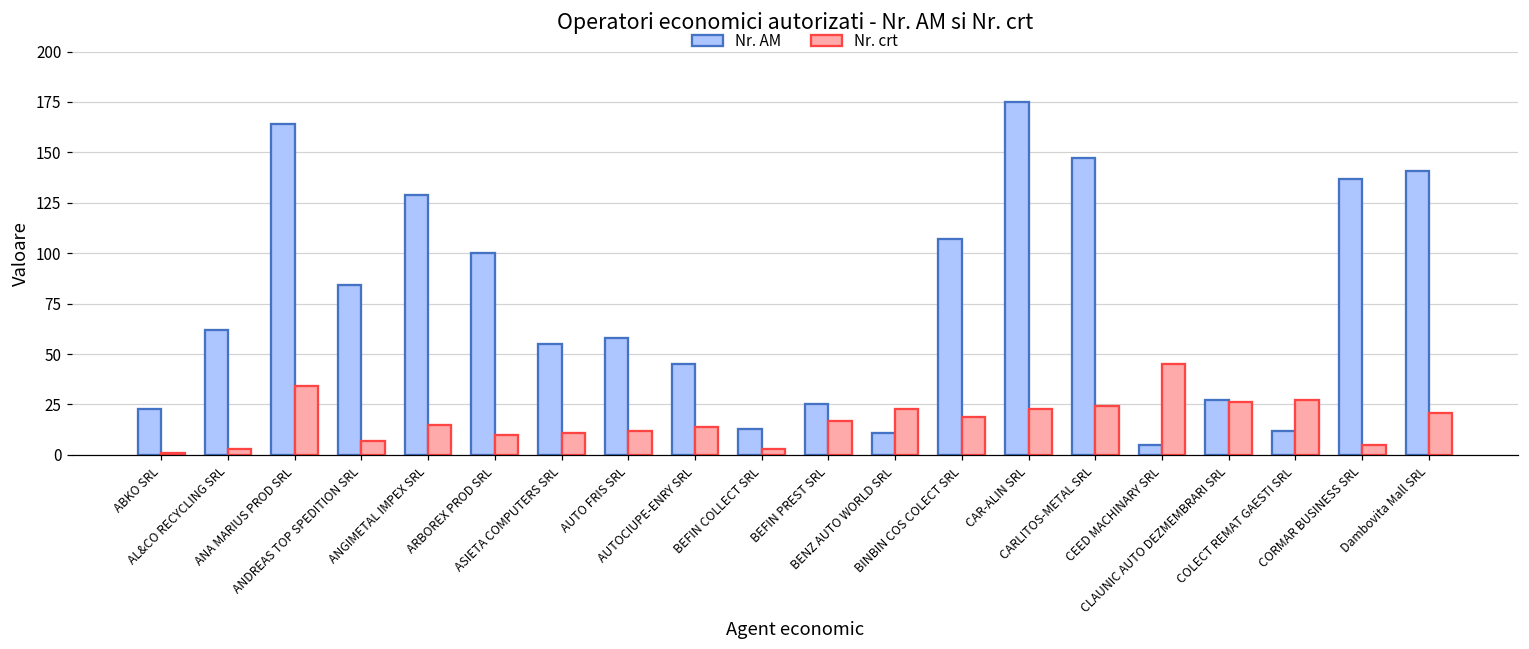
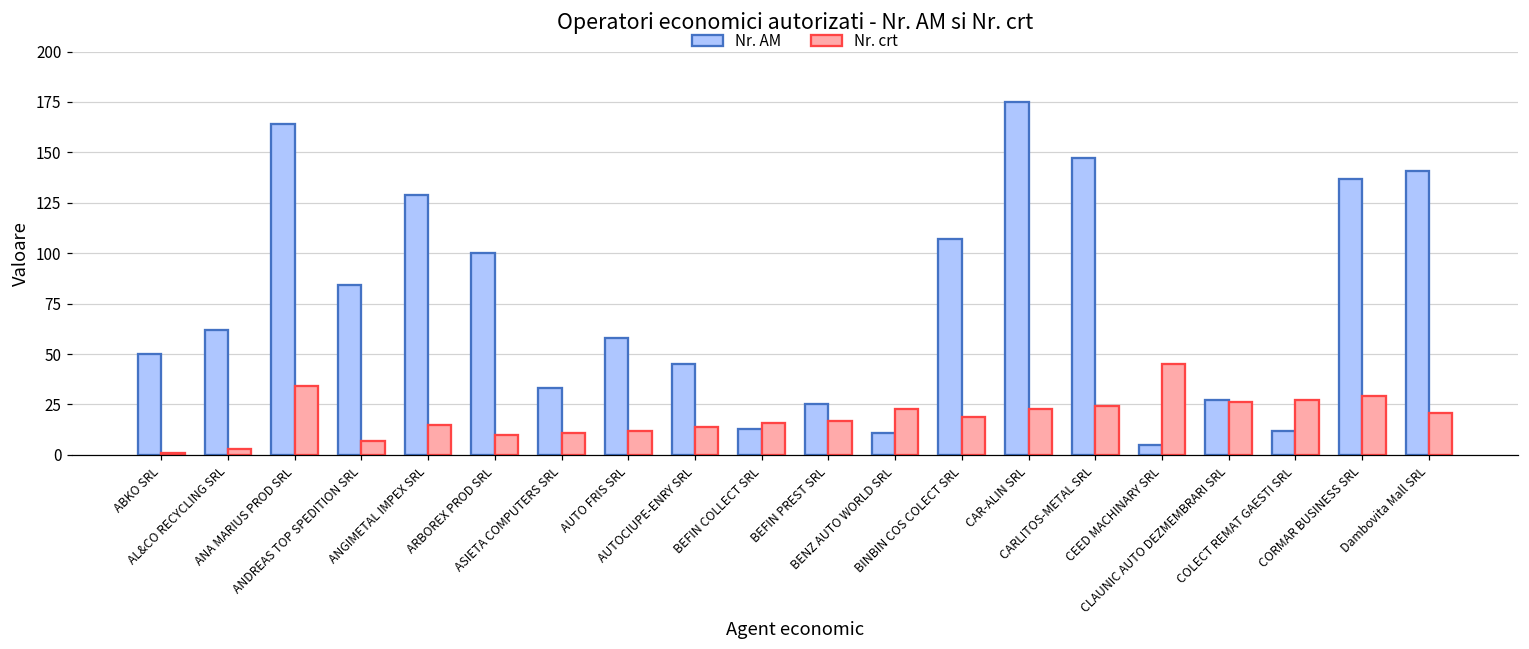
  {
    "Nr. AM": {
-     "ABKO SRL": 23,
+     "ABKO SRL": 50,
      "AL&CO RECYCLING SRL": 62,
      "ANA MARIUS PROD SRL": 164,
      "ANDREAS TOP SPEDITION SRL": 84,
      "ANGIMETAL IMPEX SRL": 129,
      "ARBOREX PROD SRL": 100,
-     "ASIETA COMPUTERS SRL": 55,
+     "ASIETA COMPUTERS SRL": 33,
      "AUTO FRIS SRL": 58,
      "AUTOCIUPE-ENRY SRL": 45,
      "BEFIN COLLECT SRL": 13,
      "BEFIN PREST SRL": 25,
      "BENZ AUTO WORLD SRL": 11,
      "BINBIN COS COLECT SRL": 107,
      "CAR-ALIN SRL": 175,
      "CARLITOS-METAL SRL": 147,
      "CEED MACHINARY SRL": 5,
      "CLAUNIC AUTO DEZMEMBRARI SRL": 27,
      "COLECT REMAT GAESTI SRL": 12,
      "CORMAR BUSINESS SRL": 137,
      "Dambovita Mall SRL": 141
    },
    "Nr. crt": {
      "AL&CO RECYCLING SRL": 3,
      "ANA MARIUS PROD SRL": 34,
      "ANDREAS TOP SPEDITION SRL": 7,
      "ANGIMETAL IMPEX SRL": 15,
      "ARBOREX PROD SRL": 10,
      "ASIETA COMPUTERS SRL": 11,
      "AUTO FRIS SRL": 12,
      "AUTOCIUPE-ENRY SRL": 14,
-     "BEFIN COLLECT SRL": 3,
+     "BEFIN COLLECT SRL": 16,
      "BEFIN PREST SRL": 17,
      "BENZ AUTO WORLD SRL": 23,
      "BINBIN COS COLECT SRL": 19,
      "CAR-ALIN SRL": 23,
      "CARLITOS-METAL SRL": 24,
      "CEED MACHINARY SRL": 45,
      "CLAUNIC AUTO DEZMEMBRARI SRL": 26,
      "COLECT REMAT GAESTI SRL": 27,
-     "CORMAR BUSINESS SRL": 5,
+     "CORMAR BUSINESS SRL": 29,
      "Dambovita Mall SRL": 21
    }
  }
